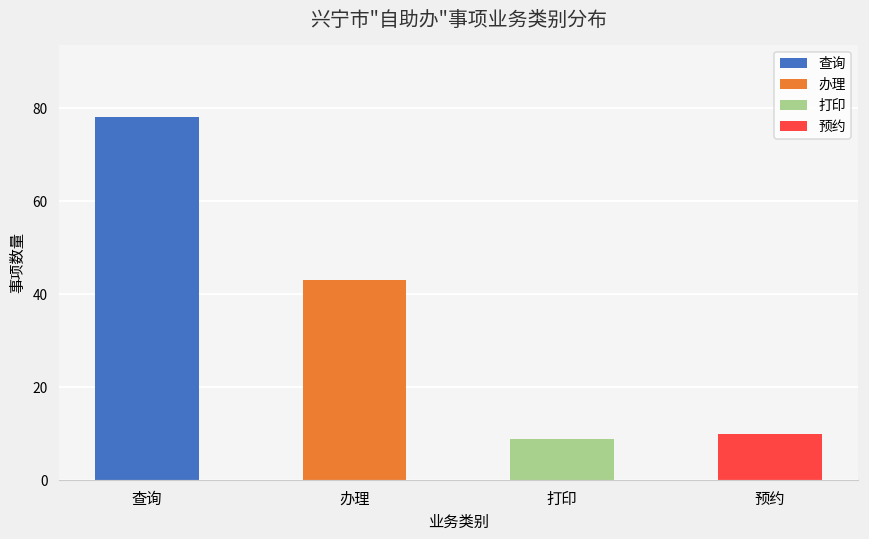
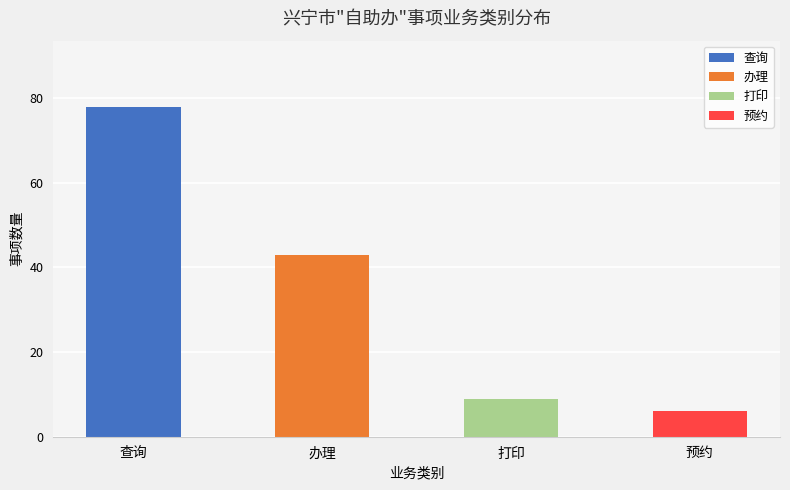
  {
    "查询": 78,
    "办理": 43,
    "打印": 9,
-   "预约": 10
+   "预约": 6
  }
